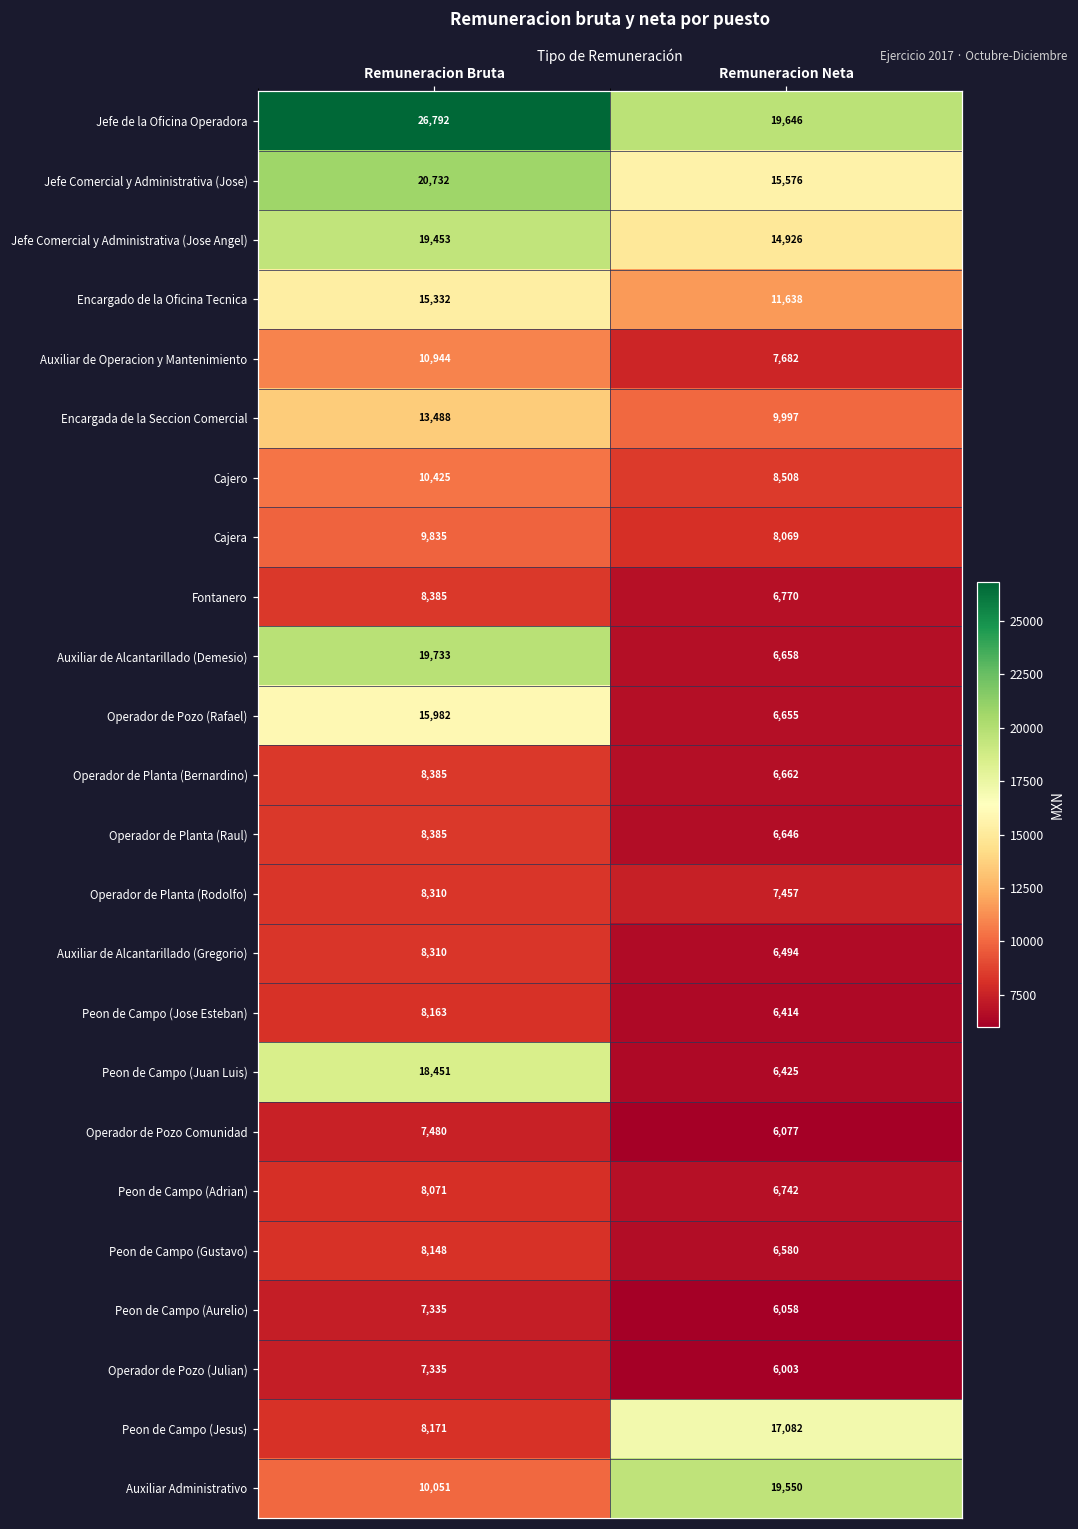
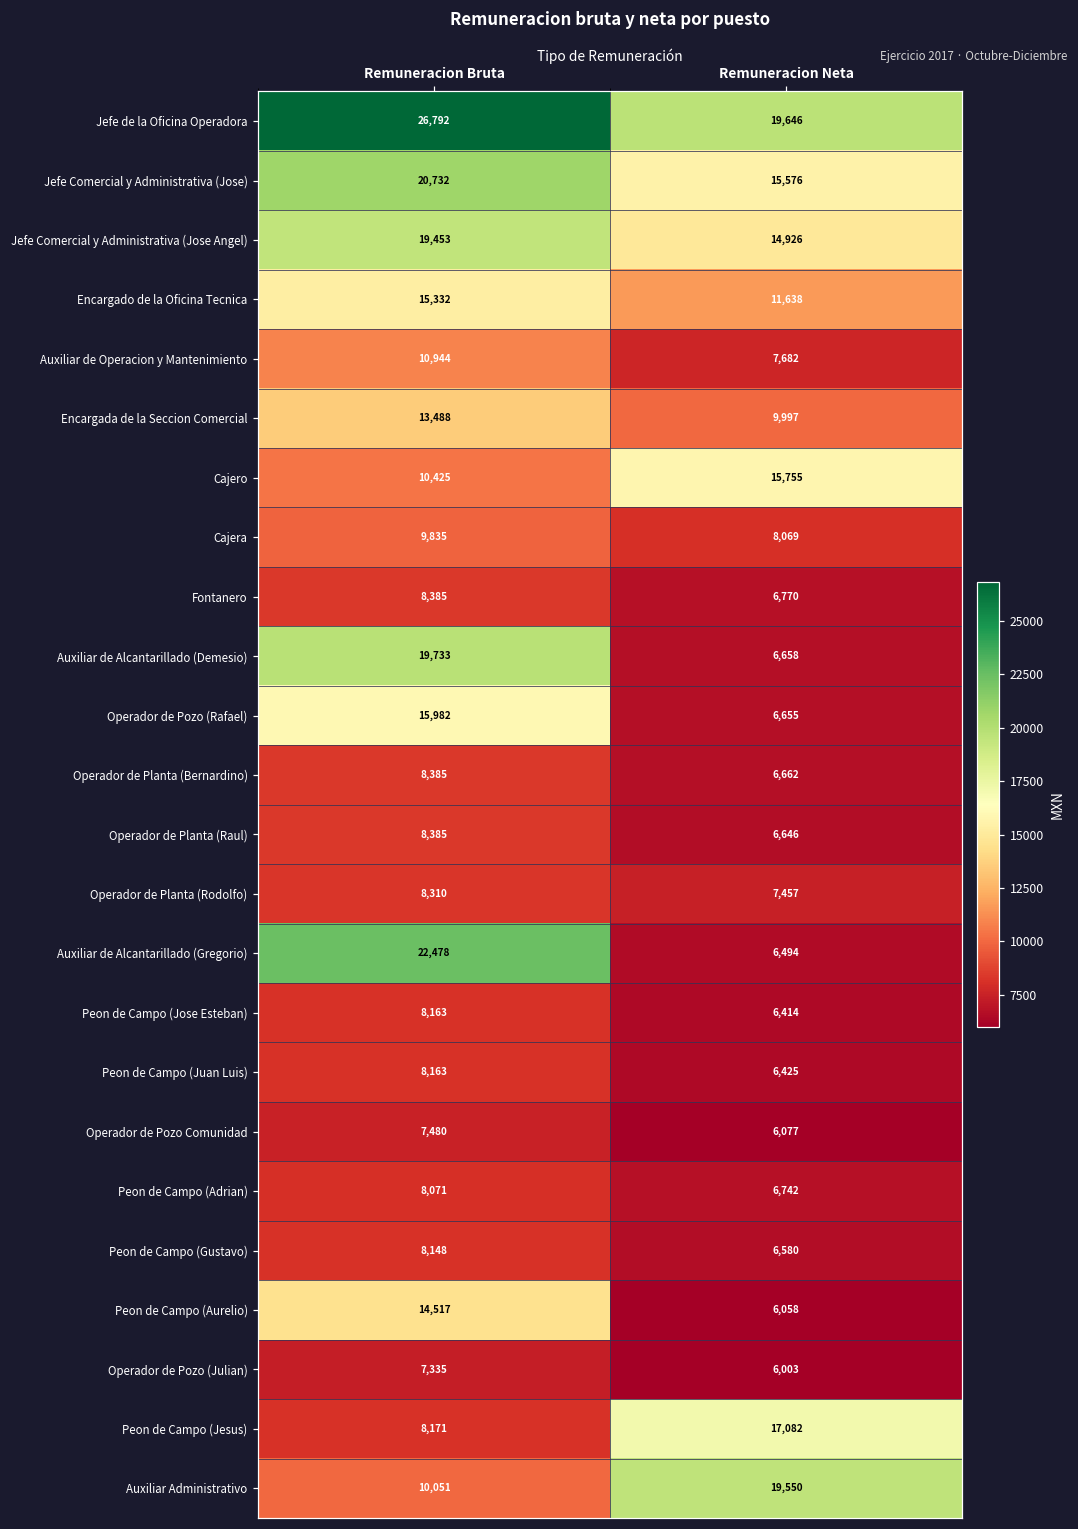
  {
    "Jefe de la Oficina Operadora": {
      "Remuneracion Bruta": "26,792",
      "Remuneracion Neta": "19,646"
    },
    "Jefe Comercial y Administrativa (Jose)": {
      "Remuneracion Bruta": "20,732",
      "Remuneracion Neta": "15,576"
    },
    "Jefe Comercial y Administrativa (Jose Angel)": {
      "Remuneracion Bruta": "19,453",
      "Remuneracion Neta": "14,926"
    },
    "Encargado de la Oficina Tecnica": {
      "Remuneracion Bruta": "15,332",
      "Remuneracion Neta": "11,638"
    },
    "Auxiliar de Operacion y Mantenimiento": {
      "Remuneracion Bruta": "10,944",
      "Remuneracion Neta": "7,682"
    },
    "Encargada de la Seccion Comercial": {
      "Remuneracion Bruta": "13,488",
      "Remuneracion Neta": "9,997"
    },
    "Cajero": {
      "Remuneracion Bruta": "10,425",
-     "Remuneracion Neta": "8,508"
+     "Remuneracion Neta": "15,755"
    },
    "Cajera": {
      "Remuneracion Bruta": "9,835",
      "Remuneracion Neta": "8,069"
    },
    "Fontanero": {
      "Remuneracion Bruta": "8,385",
      "Remuneracion Neta": "6,770"
    },
    "Auxiliar de Alcantarillado (Demesio)": {
      "Remuneracion Bruta": "19,733",
      "Remuneracion Neta": "6,658"
    },
    "Operador de Pozo (Rafael)": {
      "Remuneracion Bruta": "15,982",
      "Remuneracion Neta": "6,655"
    },
    "Operador de Planta (Bernardino)": {
      "Remuneracion Bruta": "8,385",
      "Remuneracion Neta": "6,662"
    },
    "Operador de Planta (Raul)": {
      "Remuneracion Bruta": "8,385",
      "Remuneracion Neta": "6,646"
    },
    "Operador de Planta (Rodolfo)": {
      "Remuneracion Bruta": "8,310",
      "Remuneracion Neta": "7,457"
    },
    "Auxiliar de Alcantarillado (Gregorio)": {
-     "Remuneracion Bruta": "8,310",
+     "Remuneracion Bruta": "22,478",
      "Remuneracion Neta": "6,494"
    },
    "Peon de Campo (Jose Esteban)": {
      "Remuneracion Bruta": "8,163",
      "Remuneracion Neta": "6,414"
    },
    "Peon de Campo (Juan Luis)": {
-     "Remuneracion Bruta": "18,451",
+     "Remuneracion Bruta": "8,163",
      "Remuneracion Neta": "6,425"
    },
    "Operador de Pozo Comunidad": {
      "Remuneracion Bruta": "7,480",
      "Remuneracion Neta": "6,077"
    },
    "Peon de Campo (Adrian)": {
      "Remuneracion Bruta": "8,071",
      "Remuneracion Neta": "6,742"
    },
    "Peon de Campo (Gustavo)": {
      "Remuneracion Bruta": "8,148",
      "Remuneracion Neta": "6,580"
    },
    "Peon de Campo (Aurelio)": {
-     "Remuneracion Bruta": "7,335",
+     "Remuneracion Bruta": "14,517",
      "Remuneracion Neta": "6,058"
    },
    "Operador de Pozo (Julian)": {
      "Remuneracion Bruta": "7,335",
      "Remuneracion Neta": "6,003"
    },
    "Peon de Campo (Jesus)": {
      "Remuneracion Bruta": "8,171",
      "Remuneracion Neta": "17,082"
    },
    "Auxiliar Administrativo": {
      "Remuneracion Bruta": "10,051",
      "Remuneracion Neta": "19,550"
    }
  }
